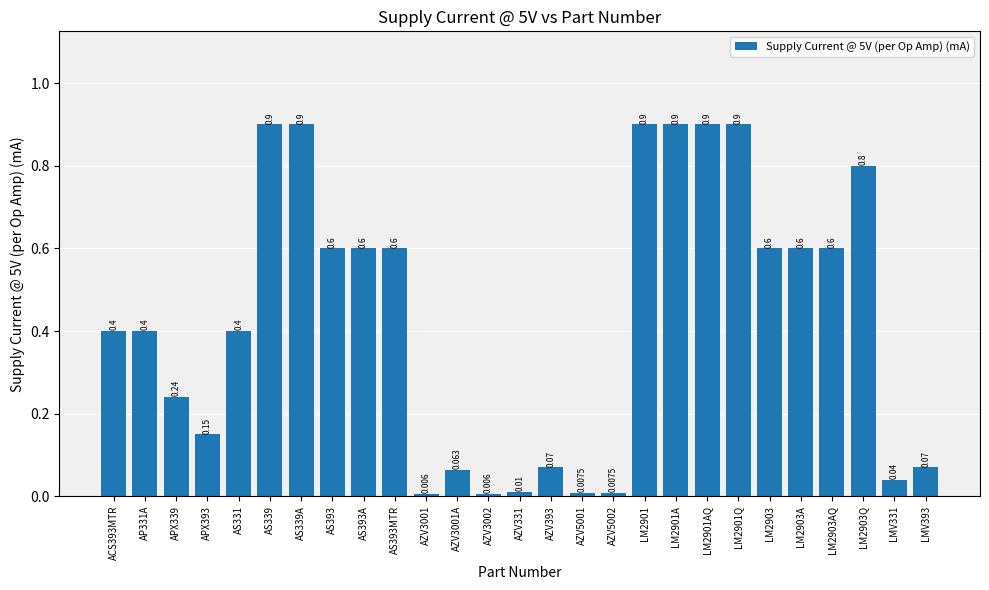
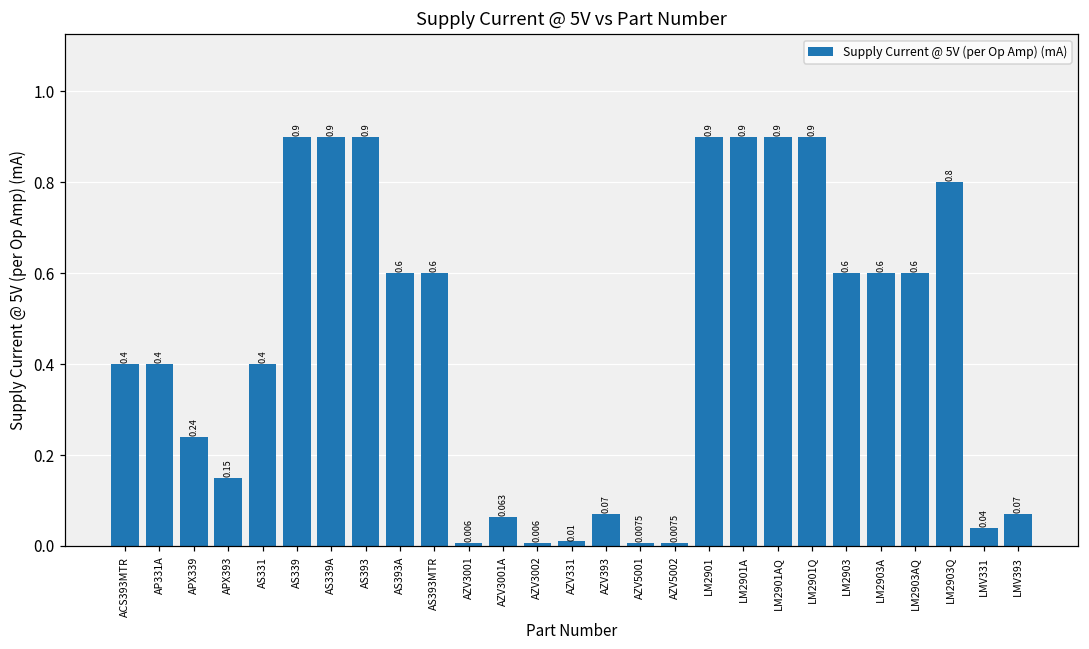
  {
    "ACS393MTR": 0.4,
    "AP331A": 0.4,
    "APX339": 0.24,
    "APX393": 0.15,
    "AS331": 0.4,
    "AS339": 0.9,
    "AS339A": 0.9,
-   "AS393": 0.6,
+   "AS393": 0.9,
    "AS393A": 0.6,
    "AS393MTR": 0.6,
    "AZV3001": 0.006,
    "AZV3001A": 0.063,
    "AZV3002": 0.006,
    "AZV331": 0.01,
    "AZV393": 0.07,
    "AZV5001": 0.0075,
    "AZV5002": 0.0075,
    "LM2901": 0.9,
    "LM2901A": 0.9,
    "LM2901AQ": 0.9,
    "LM2901Q": 0.9,
    "LM2903": 0.6,
    "LM2903A": 0.6,
    "LM2903AQ": 0.6,
    "LM2903Q": 0.8,
    "LMV331": 0.04,
    "LMV393": 0.07
  }
